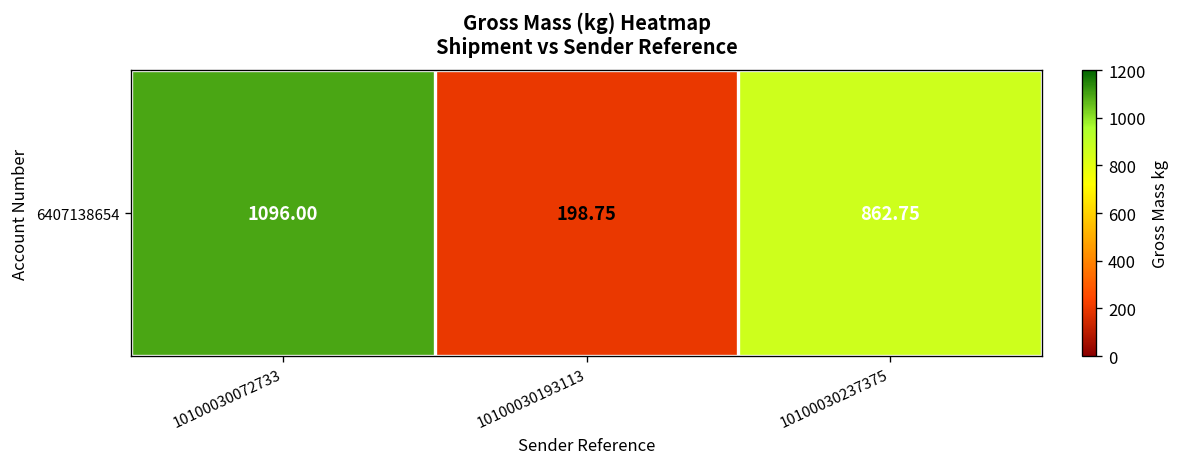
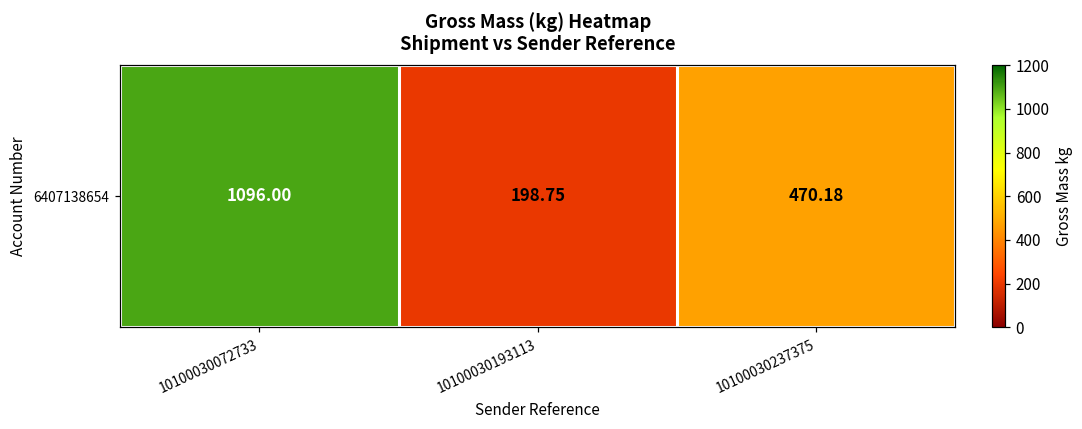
  {
    "6407138654": {
      "10100030072733": 1096.00,
      "10100030193113": 198.75,
-     "10100030237375": 862.75
+     "10100030237375": 470.18
    }
  }
